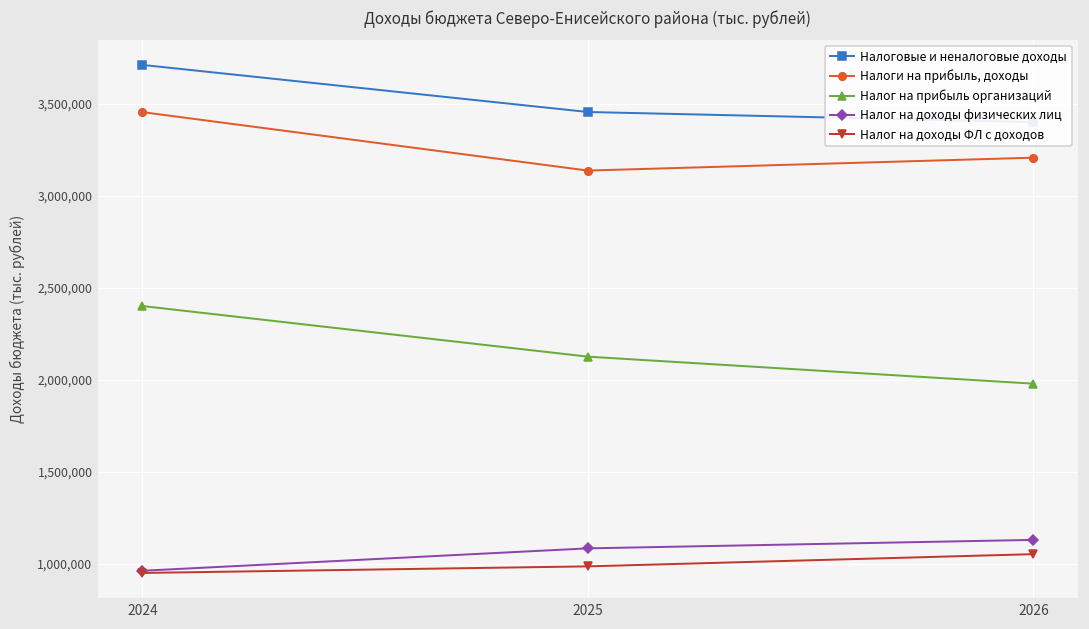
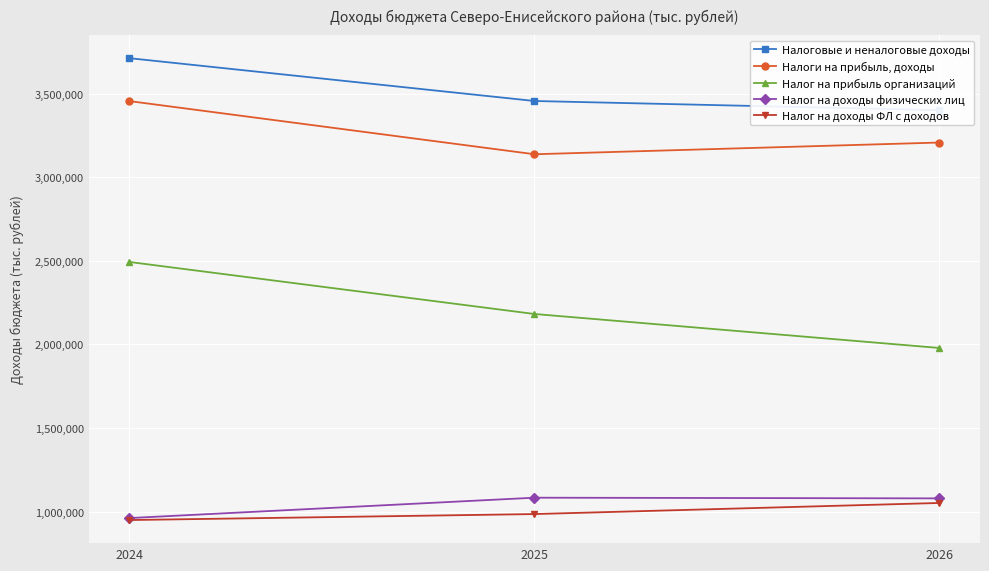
  {
    "Налоговые и неналоговые доходы": {
      "2024": "3,710,000",
      "2025": "3,460,000"
    },
    "Налог на прибыль организаций": {
-     "2024": "2,400,000",
-     "2025": "2,130,000",
+     "2024": "2,490,000",
+     "2025": "2,180,000",
      "2026": "1,980,000"
    },
    "Налог на доходы физических лиц": {
      "2025": "1,080,000",
-     "2026": "1,130,000"
+     "2026": "1,080,000"
    }
  }
